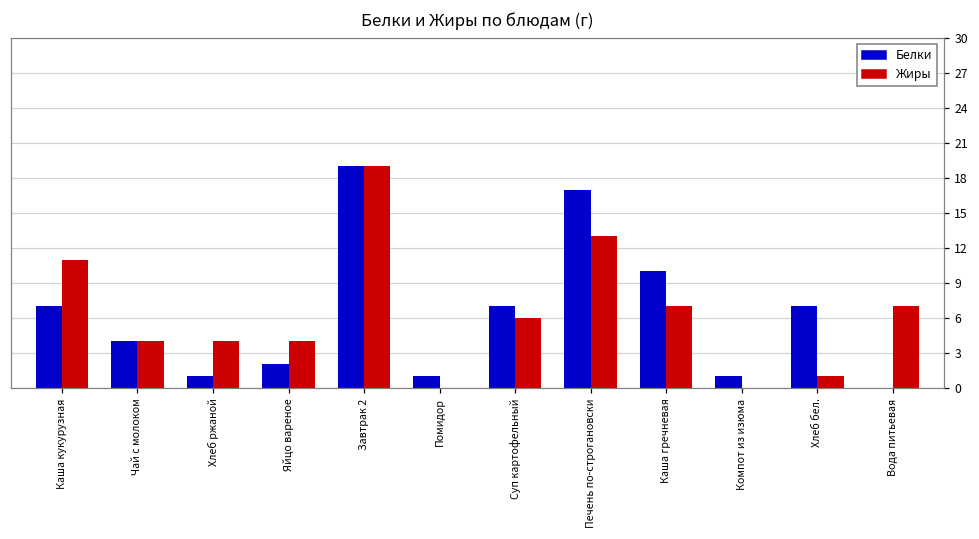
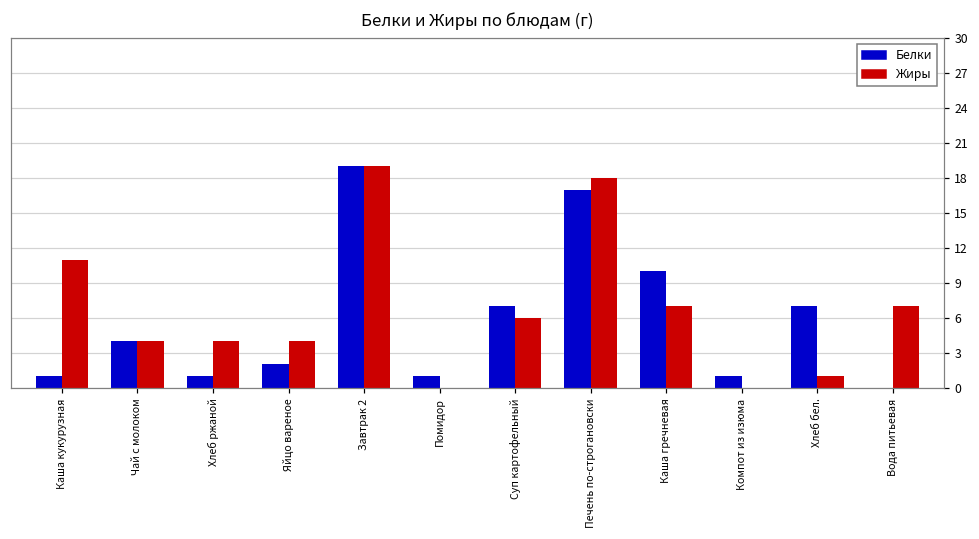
  {
    "Белки": {
-     "Каша кукурузная": 7,
+     "Каша кукурузная": 1,
      "Чай с молоком": 4,
      "Хлеб ржаной": 1,
      "Яйцо вареное": 2,
      "Завтрак 2": 19,
      "Помидор": 1,
      "Суп картофельный": 7,
      "Печень по-строгановски": 17,
      "Каша гречневая": 10,
      "Компот из изюма": 1,
      "Хлеб бел.": 7,
      "Вода питьевая": 0
    },
    "Жиры": {
      "Каша кукурузная": 11,
      "Чай с молоком": 4,
      "Хлеб ржаной": 4,
      "Яйцо вареное": 4,
      "Завтрак 2": 19,
      "Помидор": 0,
      "Суп картофельный": 6,
-     "Печень по-строгановски": 13,
+     "Печень по-строгановски": 18,
      "Каша гречневая": 7,
      "Компот из изюма": 0,
      "Хлеб бел.": 1,
      "Вода питьевая": 7
    }
  }
